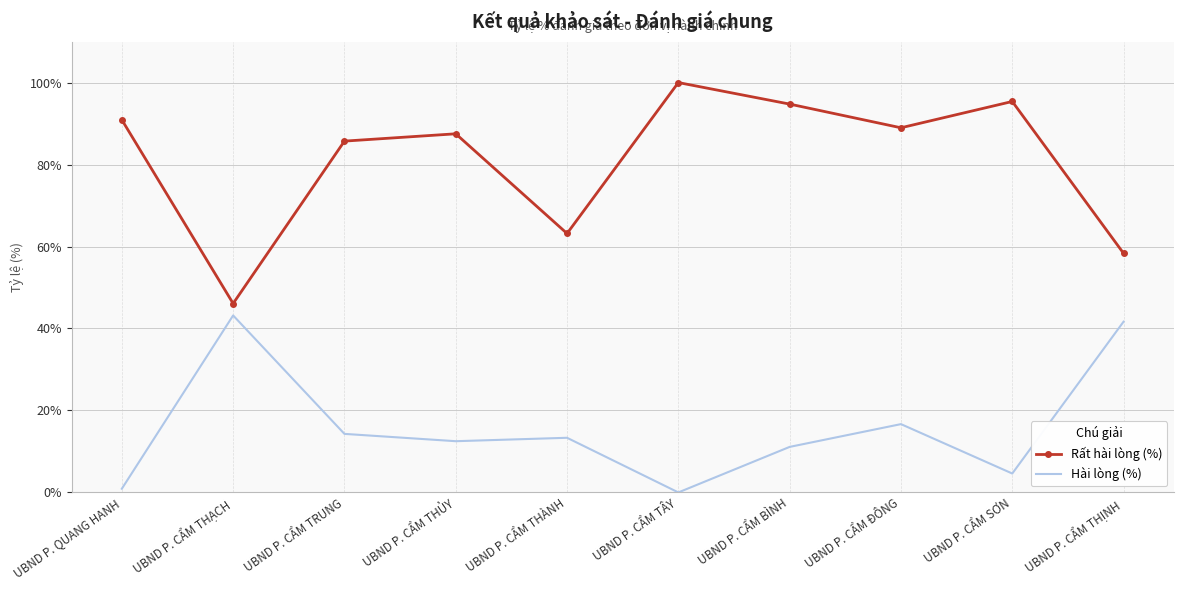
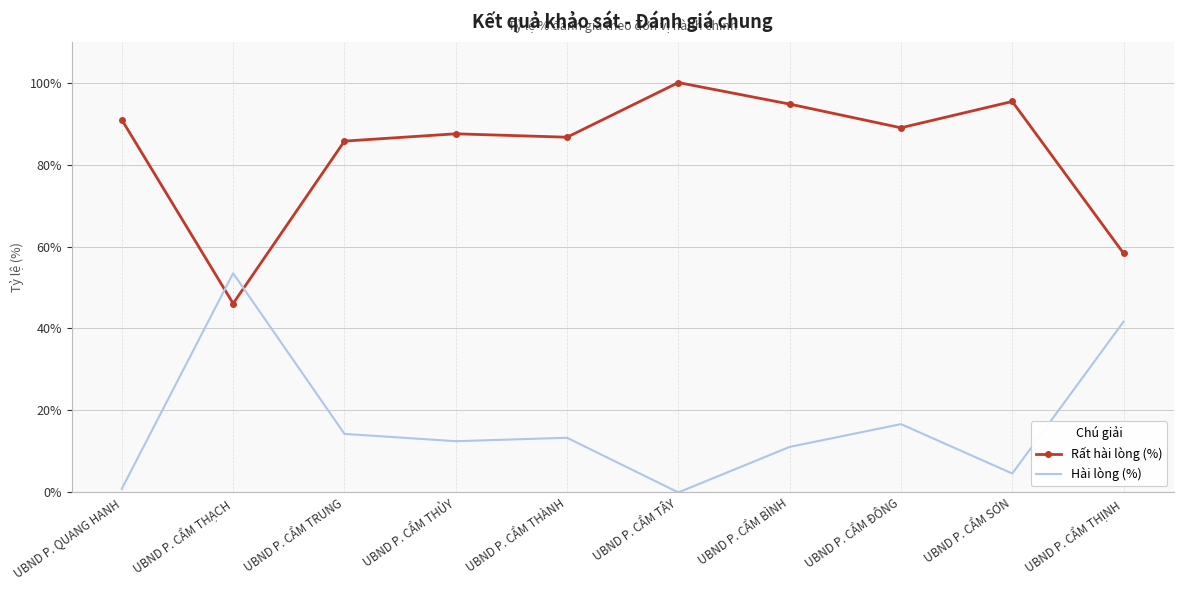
  {
    "Rất hài lòng (%)": {
      "UBND P. QUANG HANH": "91%",
      "UBND P. CẨM THẠCH": "46%",
      "UBND P. CẨM TRUNG": "86%",
      "UBND P. CẨM THỦY": "88%",
-     "UBND P. CẨM THÀNH": "63%",
+     "UBND P. CẨM THÀNH": "87%",
      "UBND P. CẨM TÂY": "100%",
      "UBND P. CẨM BÌNH": "95%",
      "UBND P. CẨM ĐÔNG": "89%",
      "UBND P. CẨM SƠN": "95%",
      "UBND P. CẨM THỊNH": "58%"
    },
    "Hài lòng (%)": {
      "UBND P. QUANG HANH": "1%",
-     "UBND P. CẨM THẠCH": "43%",
+     "UBND P. CẨM THẠCH": "53%",
      "UBND P. CẨM TRUNG": "14%",
      "UBND P. CẨM THỦY": "13%",
      "UBND P. CẨM THÀNH": "13%",
      "UBND P. CẨM TÂY": "0%",
      "UBND P. CẨM BÌNH": "11%",
      "UBND P. CẨM ĐÔNG": "17%",
      "UBND P. CẨM SƠN": "5%",
      "UBND P. CẨM THỊNH": "42%"
    }
  }
